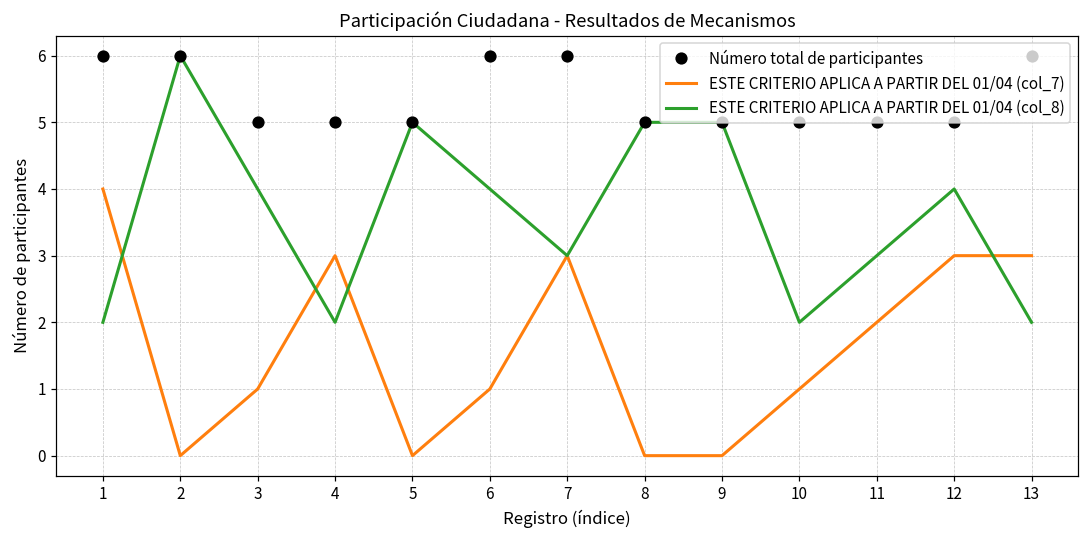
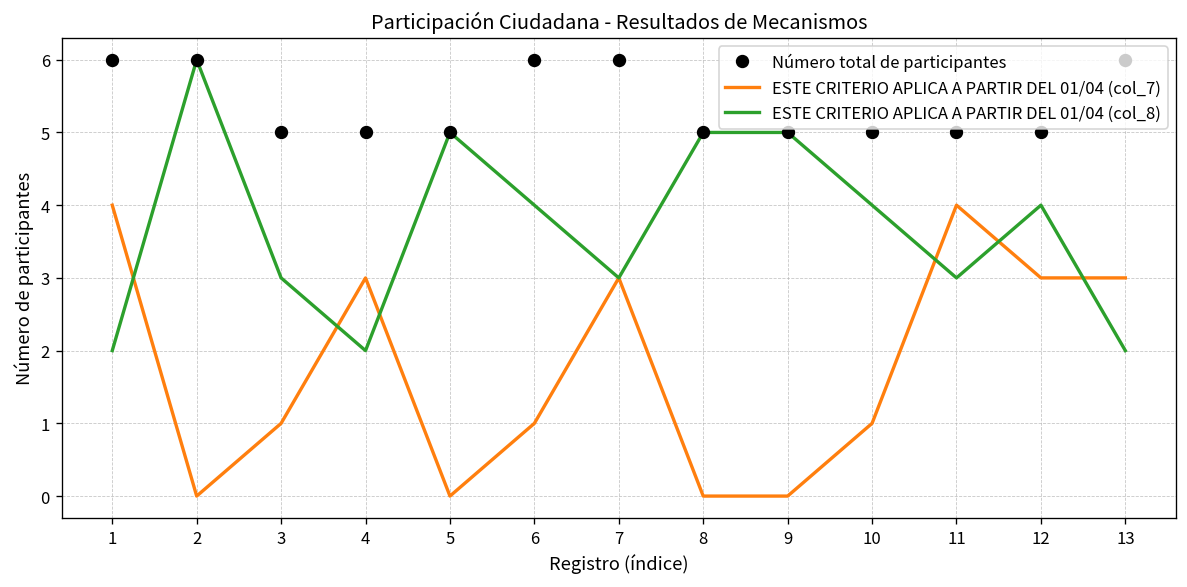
  {
    "Número total de participantes": {
      "1": 6,
      "3": 5,
      "4": 5,
      "6": 6,
      "7": 6,
      "10": 5,
      "11": 5,
      "12": 5
    },
    "ESTE CRITERIO APLICA A PARTIR DEL 01/04 (col_7)": {
      "1": 4,
      "2": 0,
      "3": 1,
      "4": 3,
      "5": 0,
      "6": 1,
      "8": 0,
      "9": 0,
      "10": 1,
-     "11": 2,
+     "11": 4,
      "12": 3,
      "13": 3
    },
    "ESTE CRITERIO APLICA A PARTIR DEL 01/04 (col_8)": {
      "1": 2,
-     "3": 4,
+     "3": 3,
      "4": 2,
      "6": 4,
-     "10": 2,
+     "10": 4,
      "11": 3,
      "12": 4,
      "13": 2
    }
  }
